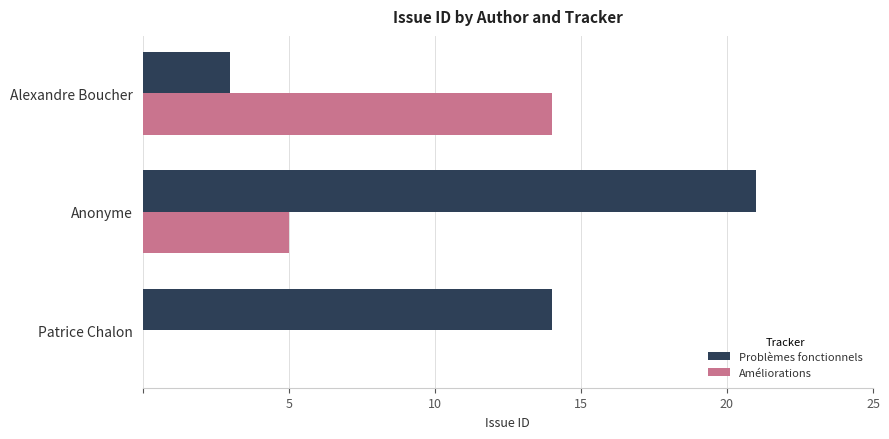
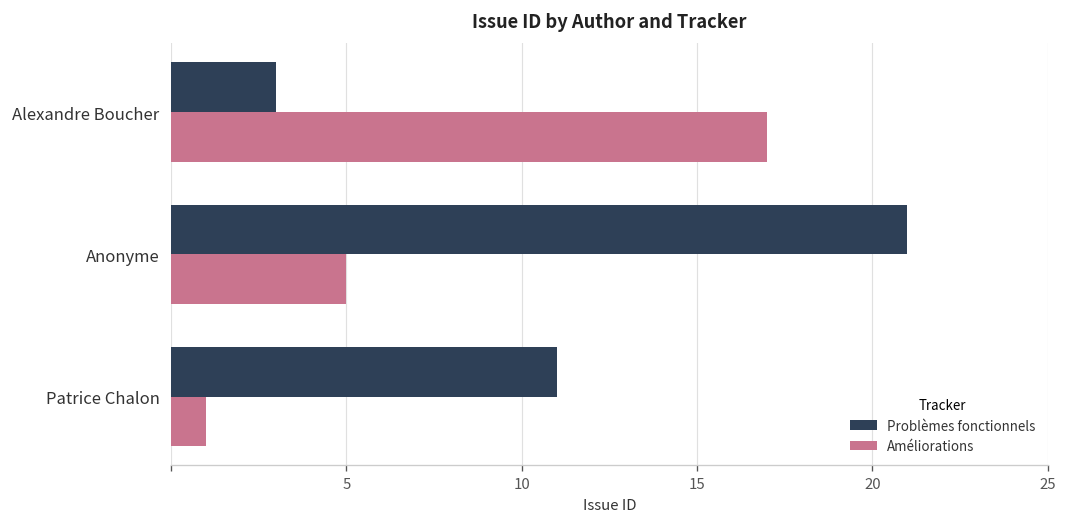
  {
    "Problèmes fonctionnels": {
      "Alexandre Boucher": 3,
      "Anonyme": 21,
-     "Patrice Chalon": 14
+     "Patrice Chalon": 11
    },
    "Améliorations": {
-     "Alexandre Boucher": 14,
+     "Alexandre Boucher": 17,
      "Anonyme": 5,
-     "Patrice Chalon": 0
+     "Patrice Chalon": 1
    }
  }
